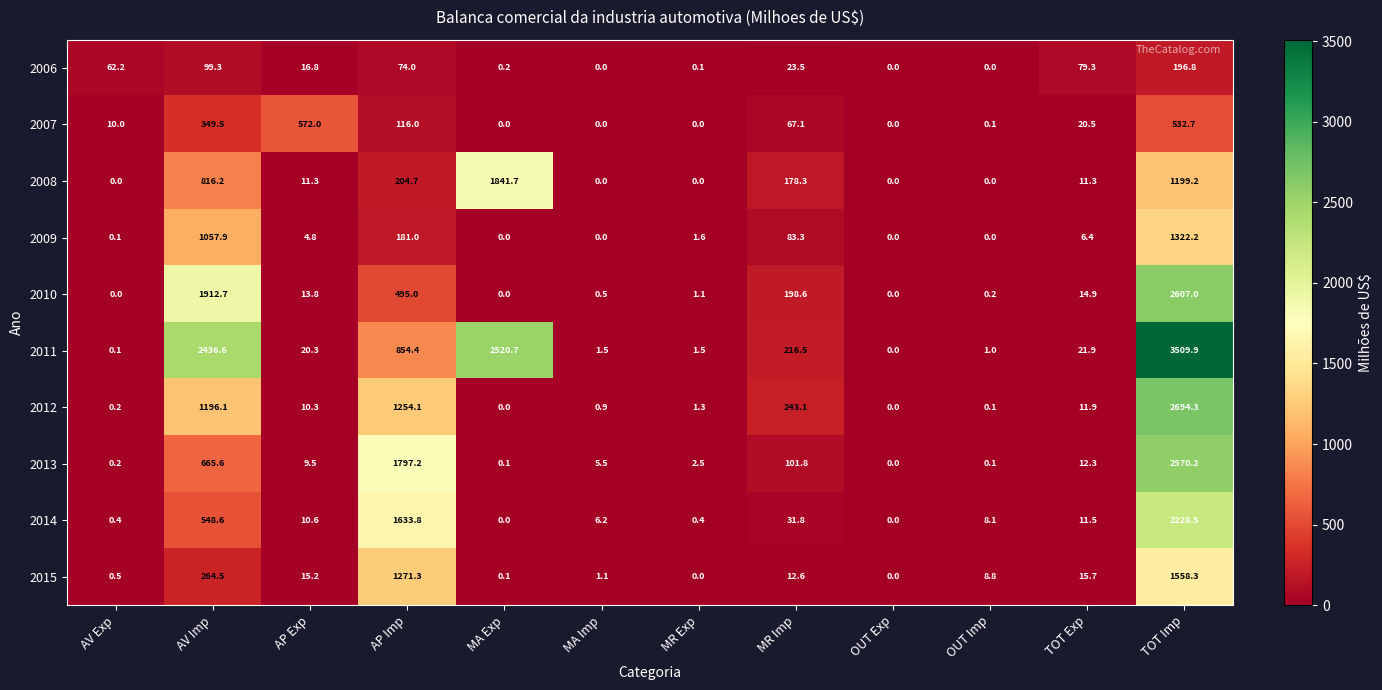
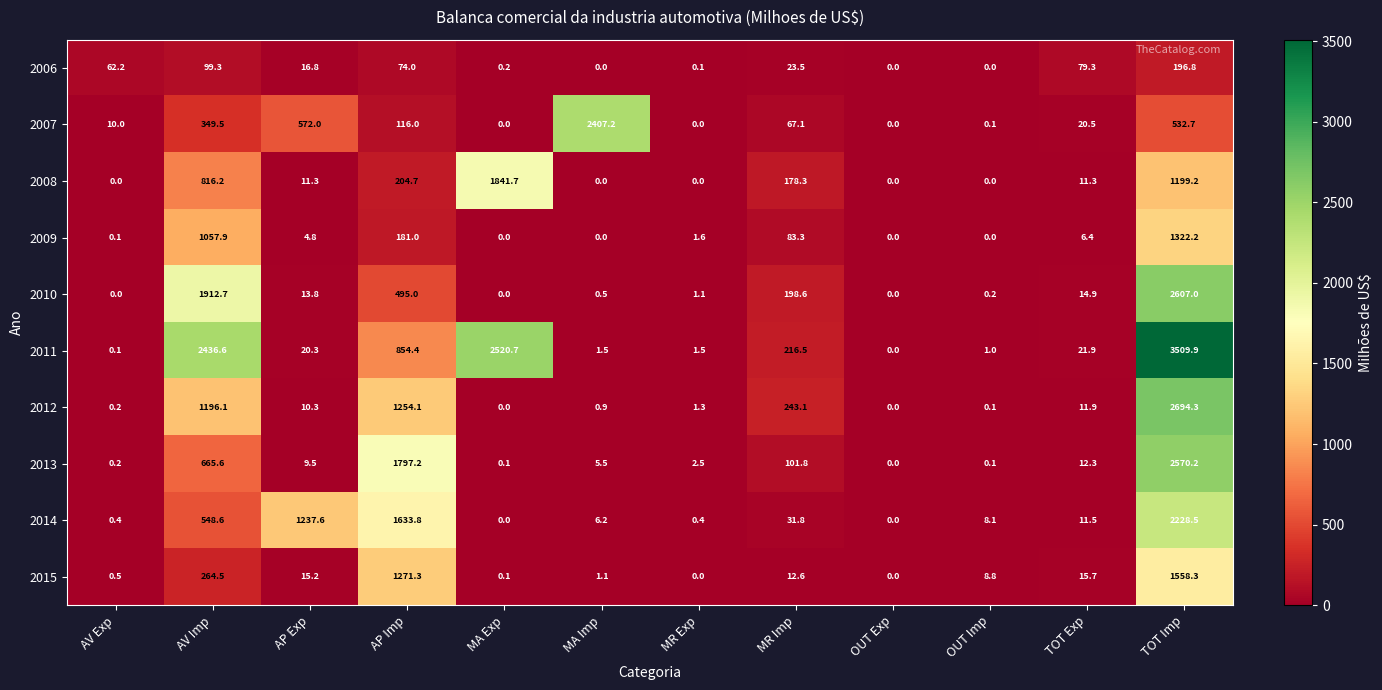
  {
    "2006": {
      "AV Exp": 62.2,
      "AV Imp": 99.3,
      "AP Exp": 16.8,
      "AP Imp": 74.0,
      "MA Exp": 0.2,
      "MA Imp": 0.0,
      "MR Exp": 0.1,
      "MR Imp": 23.5,
      "OUT Exp": 0.0,
      "OUT Imp": 0.0,
      "TOT Exp": 79.3
    },
    "2007": {
      "AV Exp": 10.0,
      "AV Imp": 349.5,
      "AP Exp": 572.0,
      "AP Imp": 116.0,
      "MA Exp": 0.0,
-     "MA Imp": 0.0,
+     "MA Imp": 2407.2,
      "MR Exp": 0.0,
      "MR Imp": 67.1,
      "OUT Exp": 0.0,
      "OUT Imp": 0.1,
      "TOT Exp": 20.5,
      "TOT Imp": 532.7
    },
    "2008": {
      "AV Exp": 0.0,
      "AV Imp": 816.2,
      "AP Exp": 11.3,
      "AP Imp": 204.7,
      "MA Exp": 1841.7,
      "MA Imp": 0.0,
      "MR Exp": 0.0,
      "MR Imp": 178.3,
      "OUT Exp": 0.0,
      "OUT Imp": 0.0,
      "TOT Exp": 11.3,
      "TOT Imp": 1199.2
    },
    "2009": {
      "AV Exp": 0.1,
      "AV Imp": 1057.9,
      "AP Exp": 4.8,
      "AP Imp": 181.0,
      "MA Exp": 0.0,
      "MA Imp": 0.0,
      "MR Exp": 1.6,
      "MR Imp": 83.3,
      "OUT Exp": 0.0,
      "OUT Imp": 0.0,
      "TOT Exp": 6.4,
      "TOT Imp": 1322.2
    },
    "2010": {
      "AV Exp": 0.0,
      "AV Imp": 1912.7,
      "AP Exp": 13.8,
      "AP Imp": 495.0,
      "MA Exp": 0.0,
      "MA Imp": 0.5,
      "MR Exp": 1.1,
      "MR Imp": 198.6,
      "OUT Exp": 0.0,
      "OUT Imp": 0.2,
      "TOT Exp": 14.9,
      "TOT Imp": 2607.0
    },
    "2011": {
      "AV Exp": 0.1,
      "AV Imp": 2436.6,
      "AP Exp": 20.3,
      "AP Imp": 854.4,
      "MA Exp": 2520.7,
      "MA Imp": 1.5,
      "MR Exp": 1.5,
      "MR Imp": 216.5,
      "OUT Exp": 0.0,
      "OUT Imp": 1.0,
      "TOT Exp": 21.9,
      "TOT Imp": 3509.9
    },
    "2012": {
      "AV Exp": 0.2,
      "AV Imp": 1196.1,
      "AP Exp": 10.3,
      "AP Imp": 1254.1,
      "MA Exp": 0.0,
      "MA Imp": 0.9,
      "MR Exp": 1.3,
      "MR Imp": 243.1,
      "OUT Exp": 0.0,
      "OUT Imp": 0.1,
      "TOT Exp": 11.9,
      "TOT Imp": 2694.3
    },
    "2013": {
      "AV Exp": 0.2,
      "AV Imp": 665.6,
      "AP Exp": 9.5,
      "AP Imp": 1797.2,
      "MA Exp": 0.1,
      "MA Imp": 5.5,
      "MR Exp": 2.5,
      "MR Imp": 101.8,
      "OUT Exp": 0.0,
      "OUT Imp": 0.1,
      "TOT Exp": 12.3,
      "TOT Imp": 2570.2
    },
    "2014": {
      "AV Exp": 0.4,
      "AV Imp": 548.6,
-     "AP Exp": 10.6,
+     "AP Exp": 1237.6,
      "AP Imp": 1633.8,
      "MA Exp": 0.0,
      "MA Imp": 6.2,
      "MR Exp": 0.4,
      "MR Imp": 31.8,
      "OUT Exp": 0.0,
      "OUT Imp": 8.1,
      "TOT Exp": 11.5,
      "TOT Imp": 2228.5
    },
    "2015": {
      "AV Exp": 0.5,
      "AV Imp": 264.5,
      "AP Exp": 15.2,
      "AP Imp": 1271.3,
      "MA Exp": 0.1,
      "MA Imp": 1.1,
      "MR Exp": 0.0,
      "MR Imp": 12.6,
      "OUT Exp": 0.0,
      "OUT Imp": 8.8,
      "TOT Exp": 15.7,
      "TOT Imp": 1558.3
    }
  }
